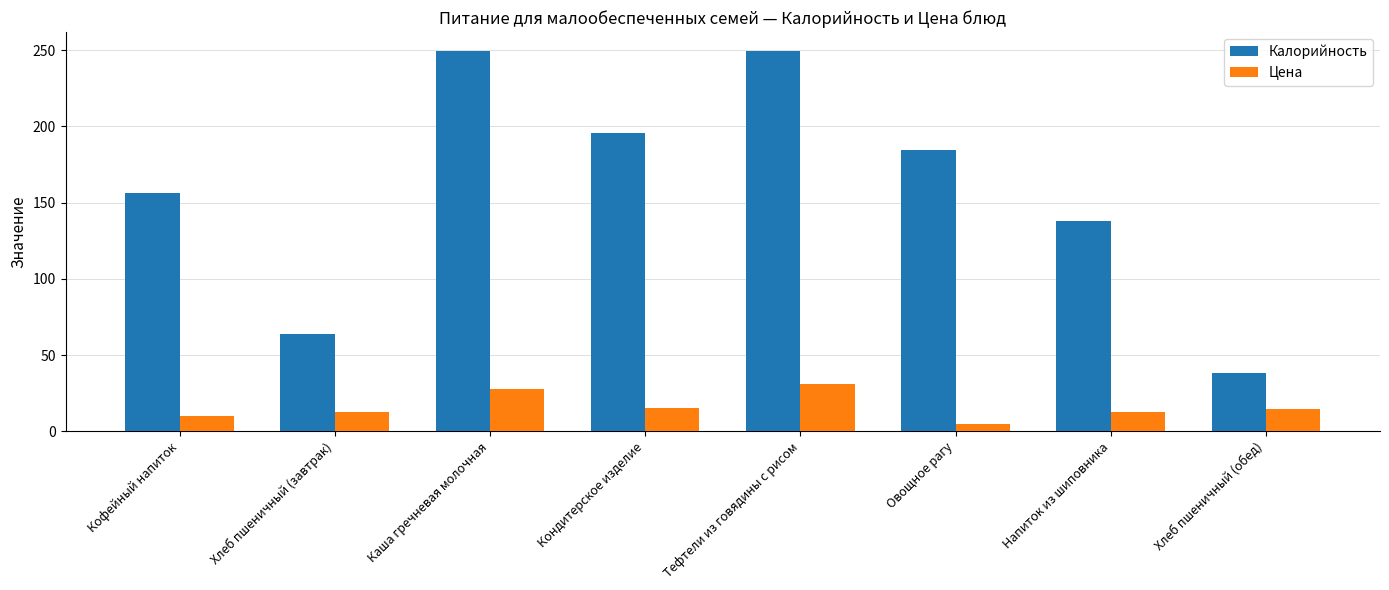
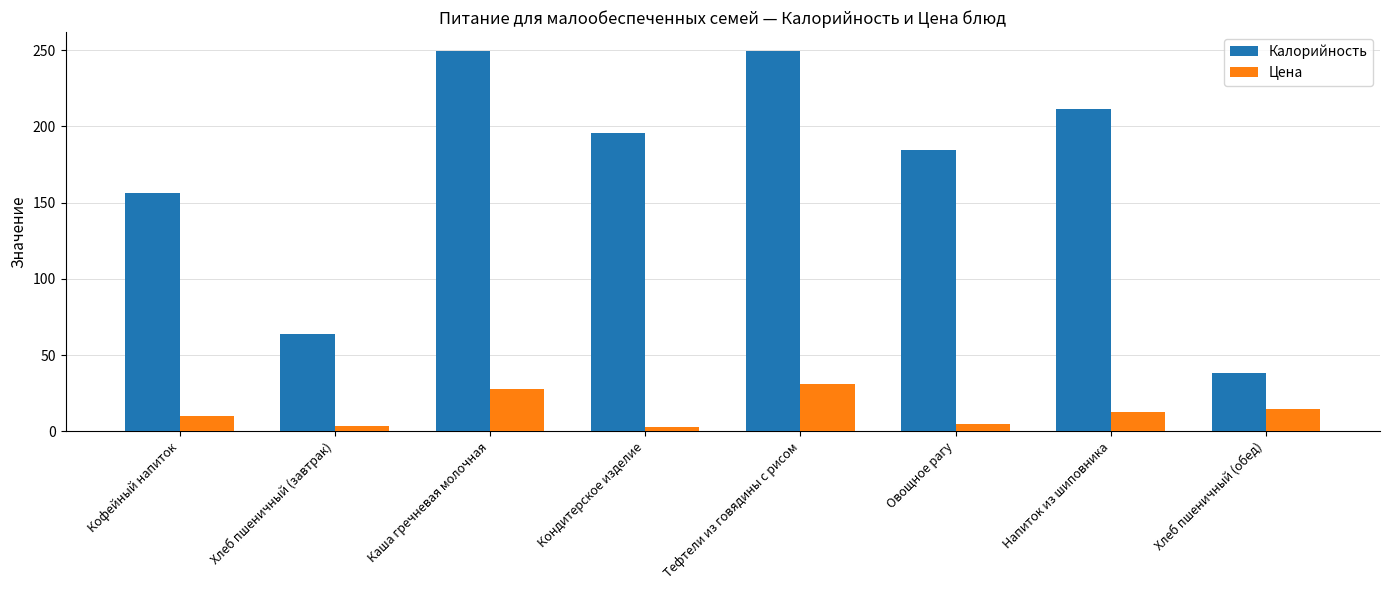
  {
    "Калорийность": {
      "Кофейный напиток": 156,
      "Хлеб пшеничный (завтрак)": 64,
      "Каша гречневая молочная": 249,
      "Кондитерское изделие": 196,
      "Тефтели из говядины с рисом": 249,
      "Овощное рагу": 185,
-     "Напиток из шиповника": 138,
+     "Напиток из шиповника": 212,
      "Хлеб пшеничный (обед)": 38
    },
    "Цена": {
      "Кофейный напиток": 10,
-     "Хлеб пшеничный (завтрак)": 13,
+     "Хлеб пшеничный (завтрак)": 3,
      "Каша гречневая молочная": 28,
-     "Кондитерское изделие": 15,
+     "Кондитерское изделие": 3,
      "Тефтели из говядины с рисом": 31,
      "Овощное рагу": 5,
      "Напиток из шиповника": 13,
      "Хлеб пшеничный (обед)": 15
    }
  }
